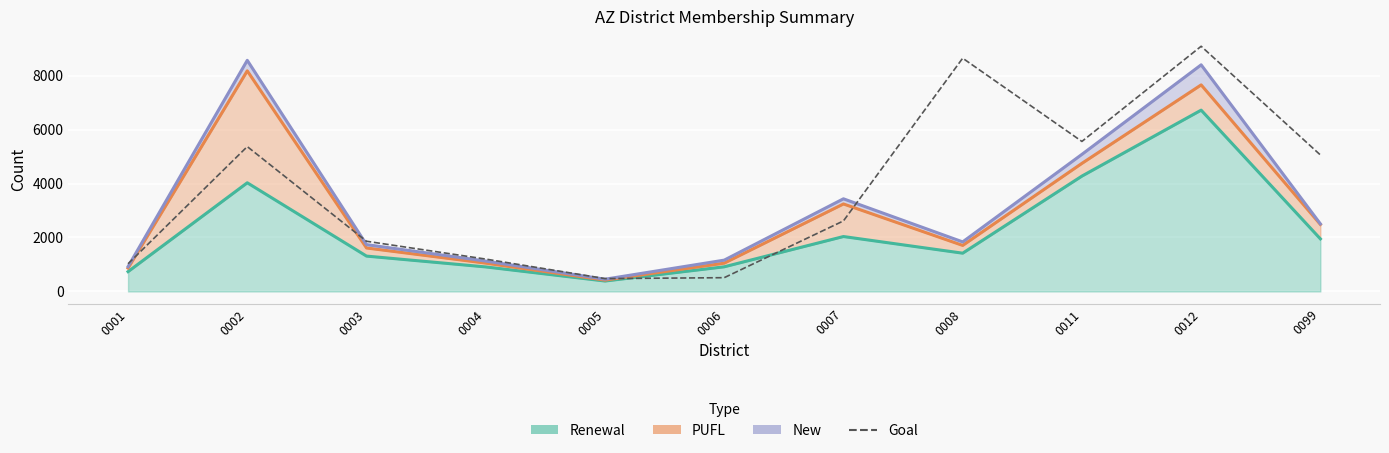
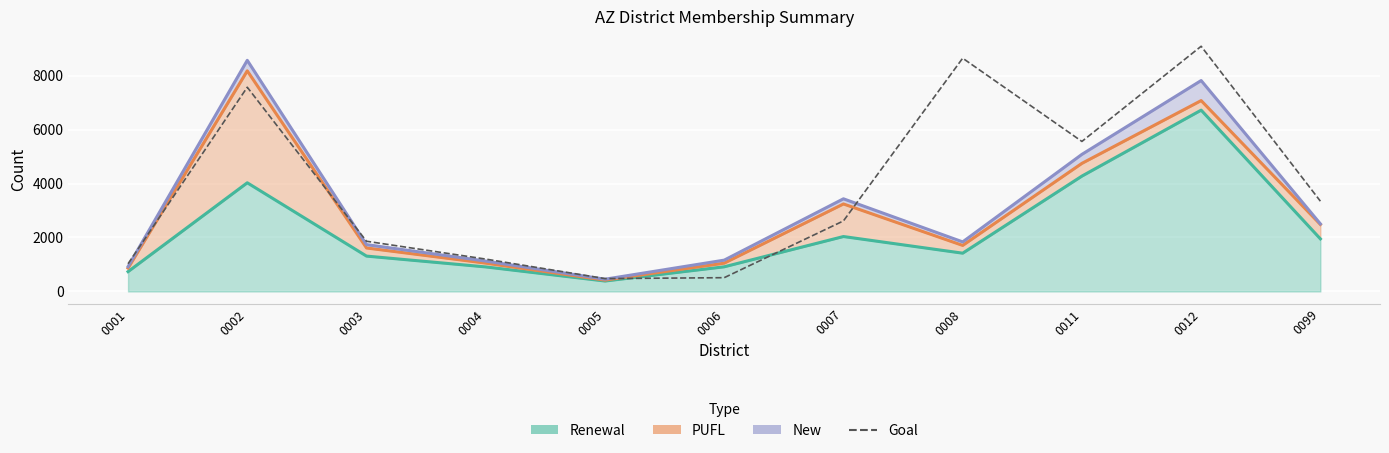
  {
    "PUFL": {
-     "0012": 900
+     "0012": 400
    },
    "Goal": {
      "0001": 1000,
-     "0002": 5400,
+     "0002": 7600,
      "0003": 1900,
      "0006": 500,
      "0007": 2600,
      "0008": 8600,
      "0011": 5600,
      "0012": 9100,
-     "0099": 5100
+     "0099": 3300
    }
  }
